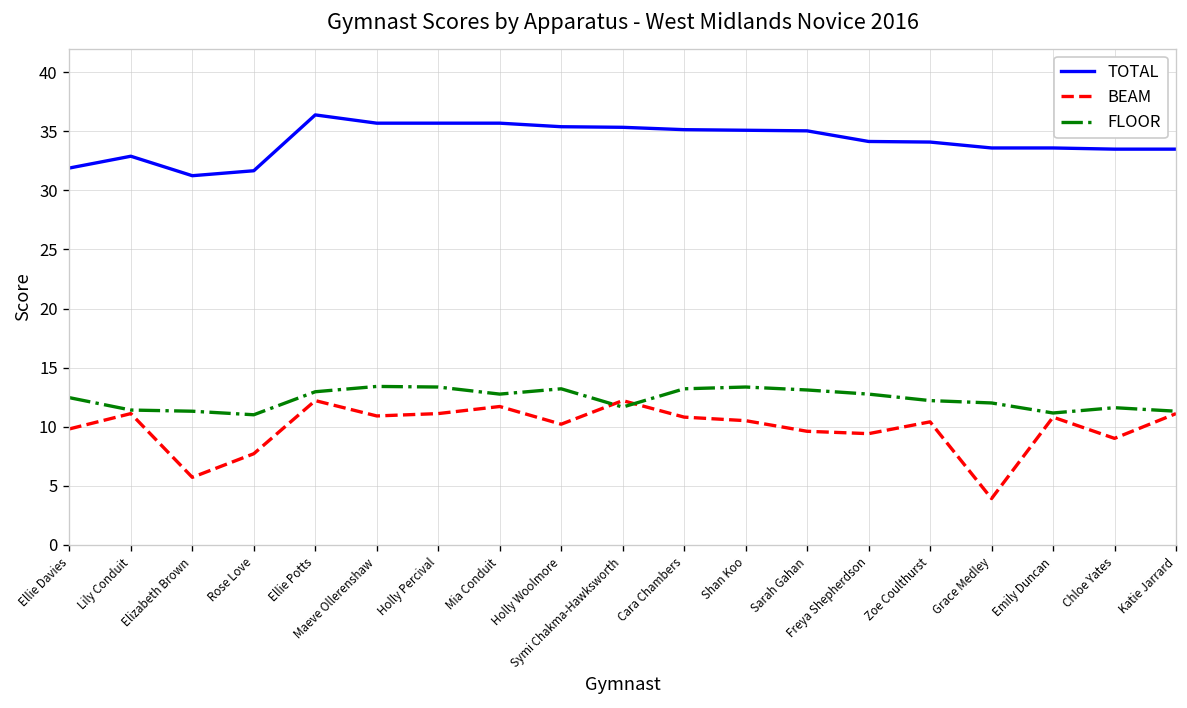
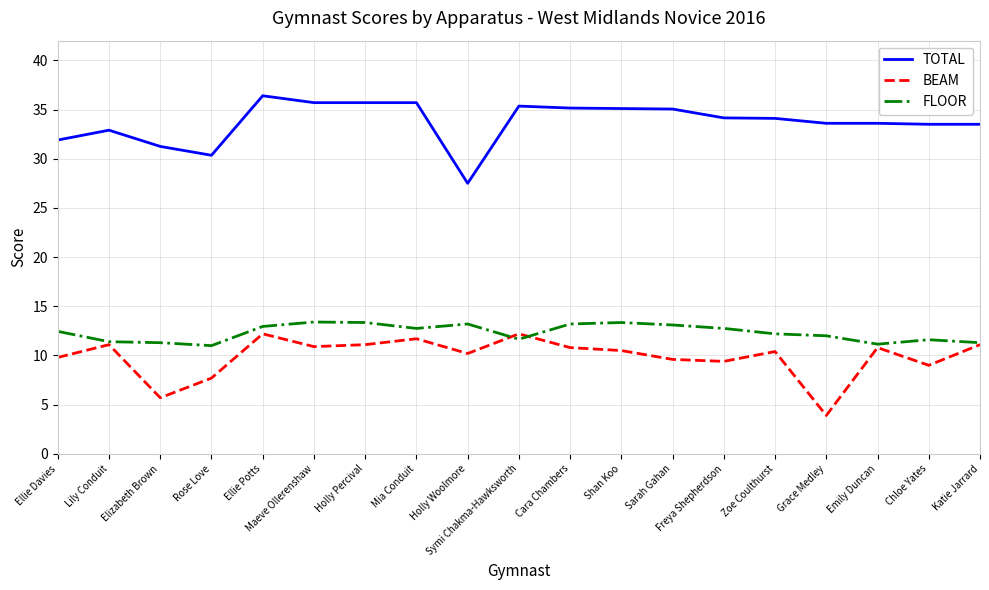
  {
    "TOTAL": {
      "Ellie Davies": 32,
      "Lily Conduit": 33,
      "Elizabeth Brown": 31,
-     "Rose Love": 32,
+     "Rose Love": 30,
      "Ellie Potts": 36,
      "Maeve Ollerenshaw": 36,
      "Holly Percival": 36,
      "Mia Conduit": 36,
-     "Holly Woolmore": 35,
+     "Holly Woolmore": 28,
      "Symi Chakma-Hawksworth": 35,
      "Cara Chambers": 35,
      "Shan Koo": 35,
      "Sarah Gahan": 35,
      "Freya Shepherdson": 34,
      "Zoe Coulthurst": 34,
      "Grace Medley": 34,
      "Emily Duncan": 34,
      "Chloe Yates": 34,
      "Katie Jarrard": 34
    },
    "BEAM": {
      "Ellie Davies": 10,
      "Lily Conduit": 11,
      "Elizabeth Brown": 6,
      "Rose Love": 8,
      "Ellie Potts": 12,
      "Maeve Ollerenshaw": 11,
      "Holly Percival": 11,
      "Mia Conduit": 12,
      "Holly Woolmore": 10,
      "Symi Chakma-Hawksworth": 12,
      "Cara Chambers": 11,
      "Shan Koo": 11,
      "Sarah Gahan": 10,
      "Freya Shepherdson": 9,
      "Zoe Coulthurst": 10,
      "Grace Medley": 4,
      "Emily Duncan": 11,
      "Chloe Yates": 9
    },
    "FLOOR": {
      "Ellie Davies": 12,
      "Lily Conduit": 11,
      "Elizabeth Brown": 11,
      "Rose Love": 11,
      "Ellie Potts": 13,
      "Maeve Ollerenshaw": 13,
      "Holly Percival": 13,
      "Mia Conduit": 13,
      "Holly Woolmore": 13,
      "Symi Chakma-Hawksworth": 12,
      "Cara Chambers": 13,
      "Shan Koo": 13,
      "Sarah Gahan": 13,
      "Freya Shepherdson": 13,
      "Zoe Coulthurst": 12,
      "Grace Medley": 12,
      "Emily Duncan": 11,
      "Chloe Yates": 12
    }
  }
